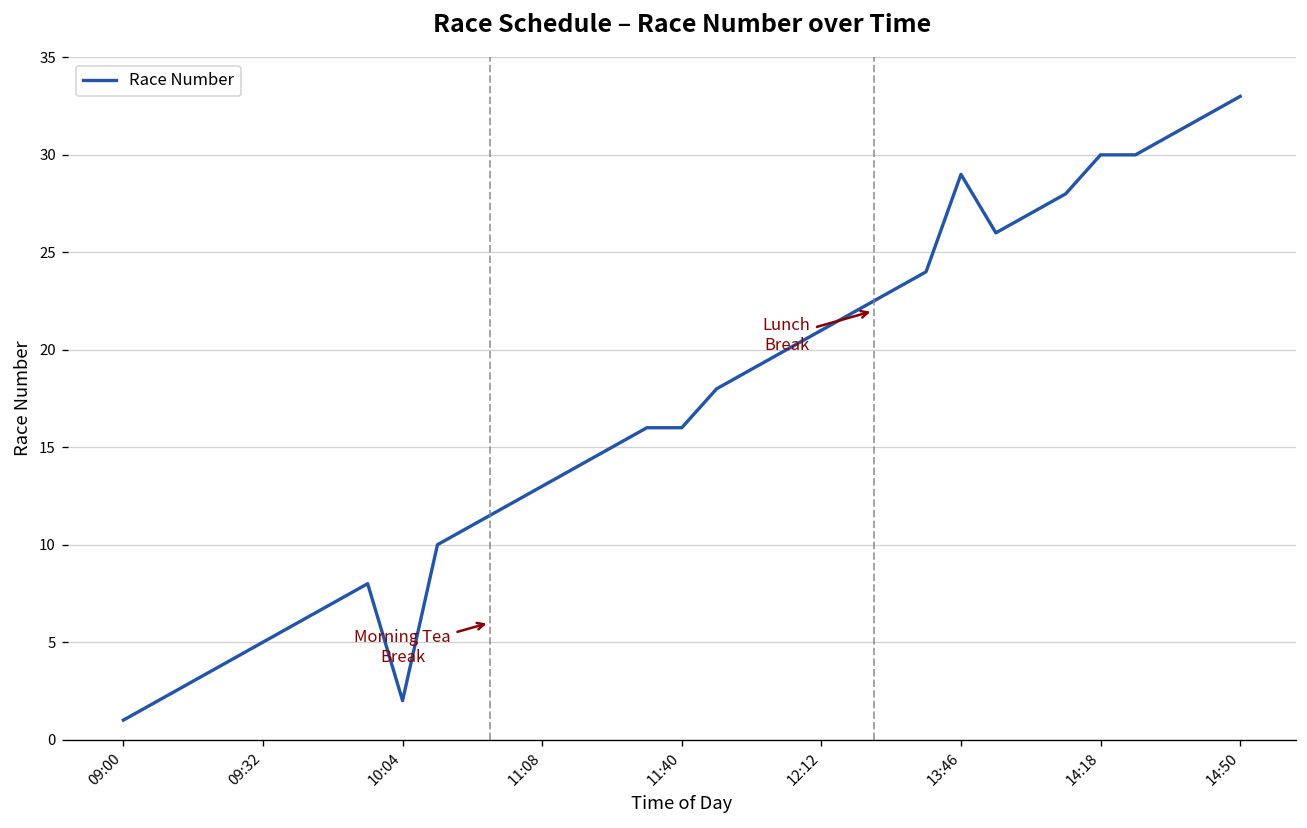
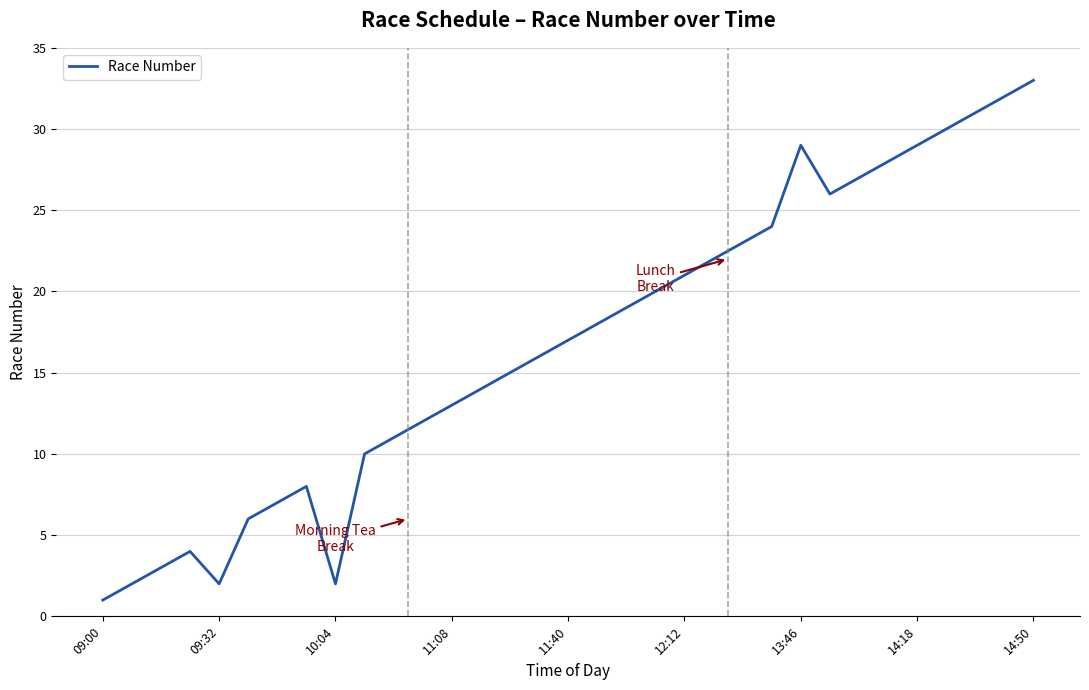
  {
    "09:00": 1,
-   "09:32": 5,
+   "09:32": 2,
    "10:04": 2,
    "11:08": 13,
-   "11:40": 16,
+   "11:40": 17,
    "12:12": 21,
    "13:46": 29,
-   "14:18": 30,
+   "14:18": 29,
    "14:50": 33
  }
